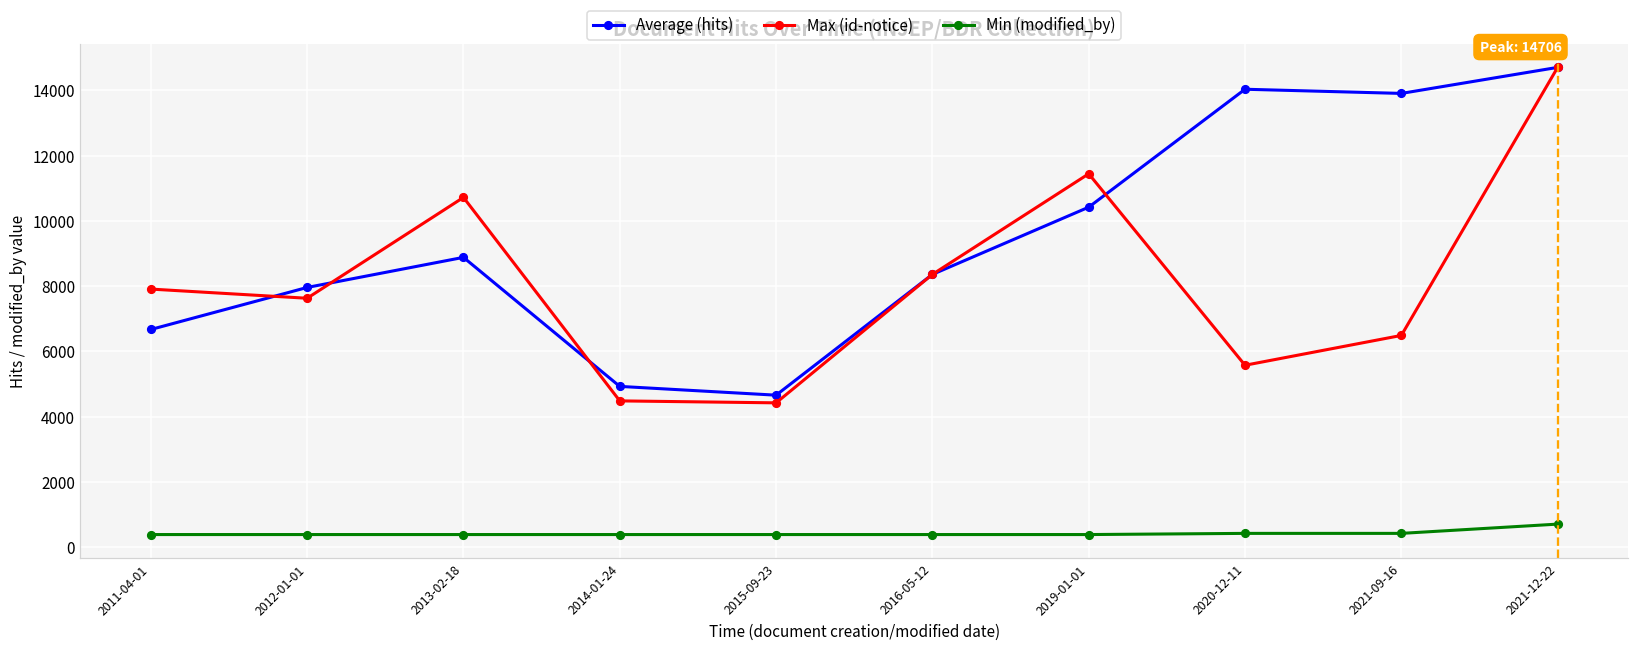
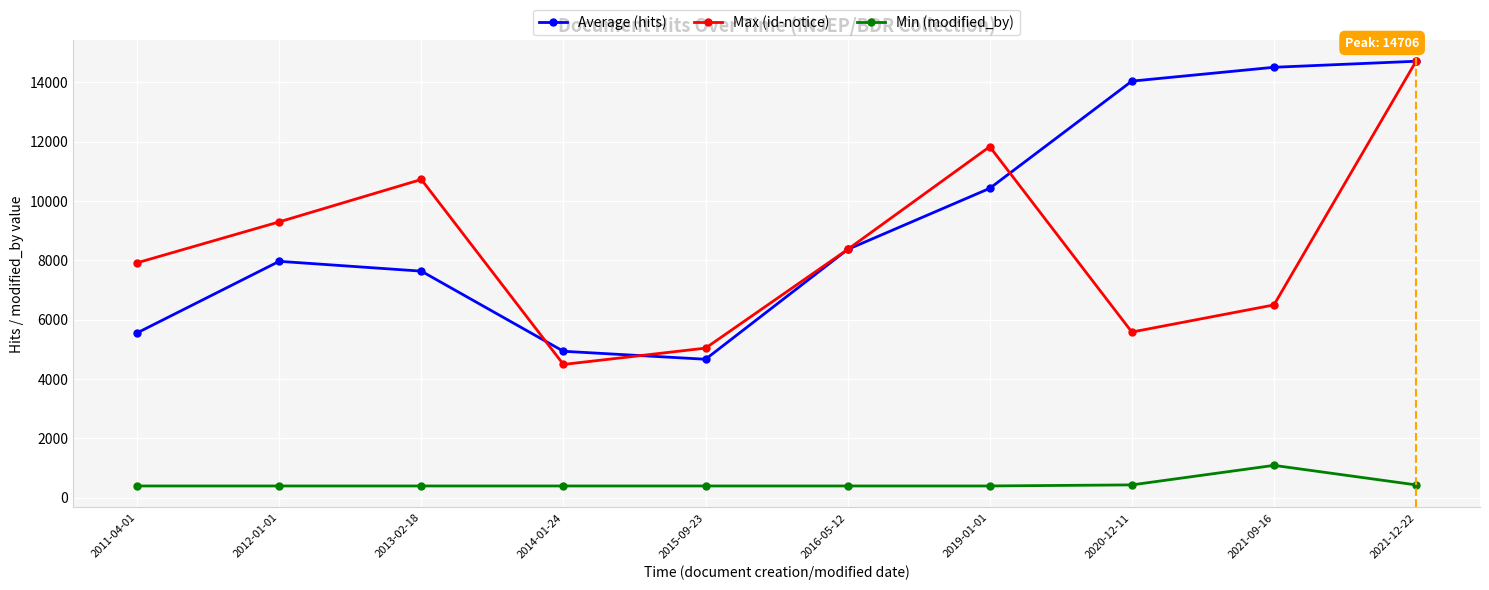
  {
    "Average (hits)": {
-     "2011-04-01": 6700,
+     "2011-04-01": 5500,
      "2012-01-01": 8000,
-     "2013-02-18": 8900,
+     "2013-02-18": 7600,
      "2014-01-24": 4900,
      "2015-09-23": 4700,
      "2019-01-01": 10400,
      "2020-12-11": 14000,
-     "2021-09-16": 13900
+     "2021-09-16": 14500
    },
    "Max (id-notice)": {
      "2011-04-01": 7900,
-     "2012-01-01": 7600,
+     "2012-01-01": 9300,
      "2013-02-18": 10700,
      "2014-01-24": 4500,
-     "2015-09-23": 4400,
-     "2019-01-01": 11400,
+     "2015-09-23": 5000,
+     "2019-01-01": 11800,
      "2020-12-11": 5600,
      "2021-09-16": 6500
    },
    "Min (modified_by)": {
      "2011-04-01": 400,
      "2012-01-01": 400,
      "2013-02-18": 400,
      "2014-01-24": 400,
      "2015-09-23": 400,
      "2016-05-12": 400,
      "2019-01-01": 400,
      "2020-12-11": 400,
-     "2021-09-16": 400,
-     "2021-12-22": 700
+     "2021-09-16": 1100,
+     "2021-12-22": 400
    }
  }
